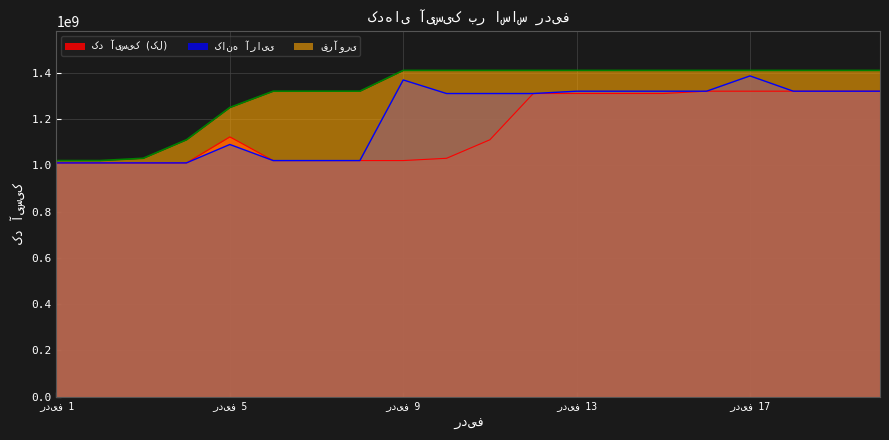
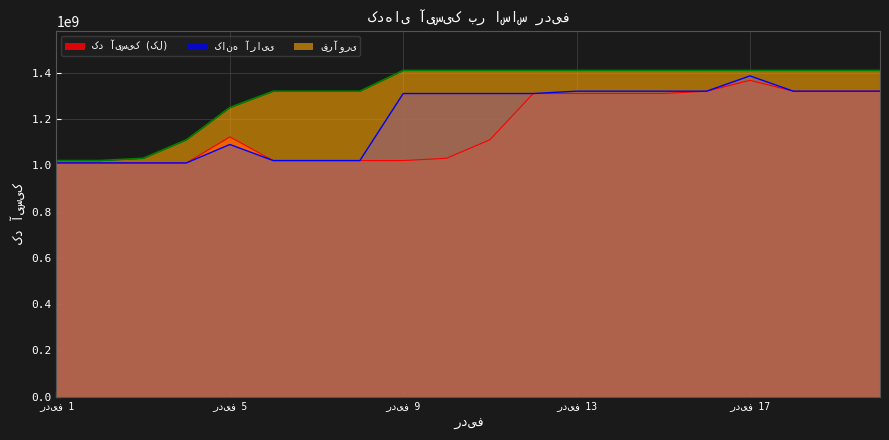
  {
    "کد آیسیک (کل)": {
      "ردیف 5": 1120000000,
      "ردیف 9": 1020000000,
-     "ردیف 17": 1320000000
+     "ردیف 17": 1370000000
    },
    "کانه آرایی": {
      "ردیف 5": 1090000000,
-     "ردیف 9": 1370000000,
+     "ردیف 9": 1310000000,
      "ردیف 17": 1390000000
    },
    "فرآوری": {
      "ردیف 5": 1250000000,
      "ردیف 9": 1410000000,
      "ردیف 13": 1410000000,
      "ردیف 17": 1410000000
    }
  }
